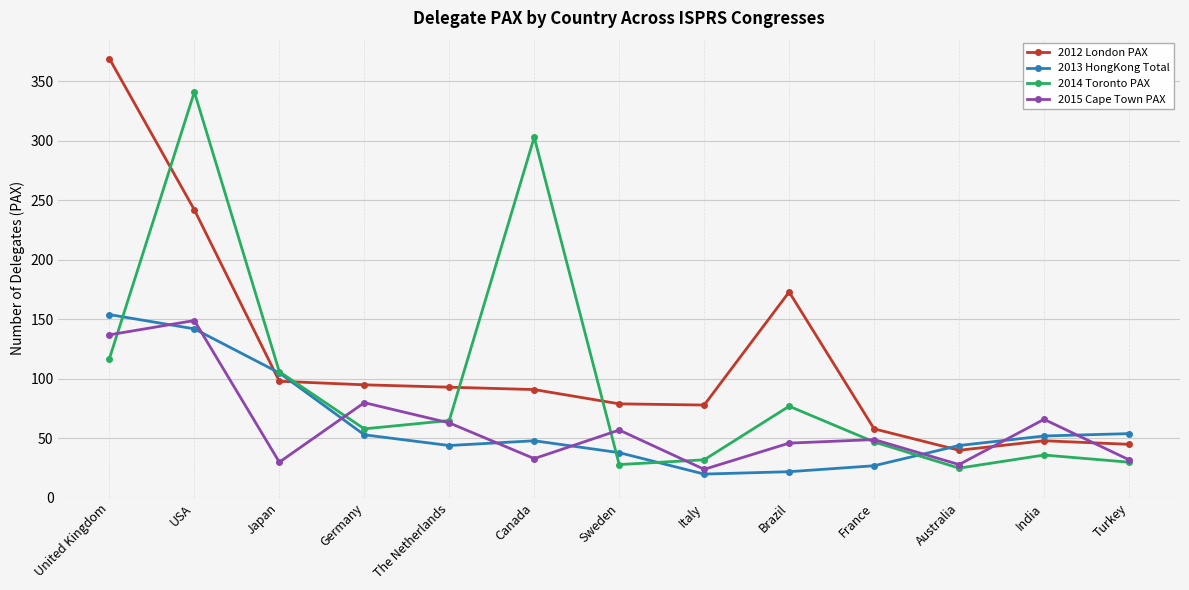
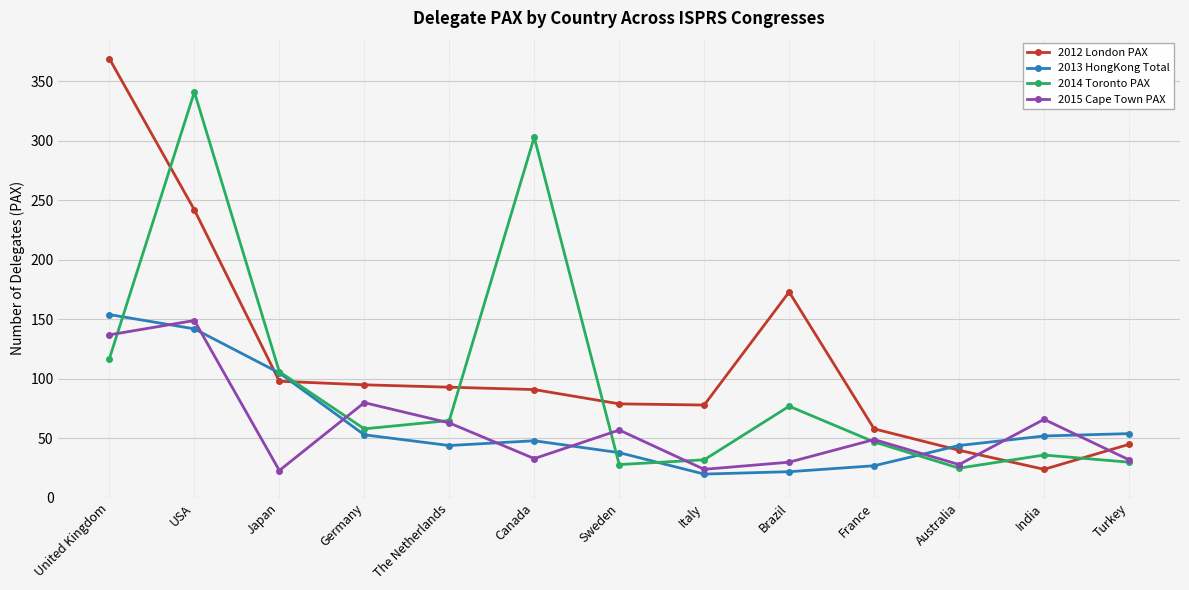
  {
    "2012 London PAX": {
      "United Kingdom": 369,
      "USA": 242,
      "Japan": 98,
      "Germany": 95,
      "The Netherlands": 93,
      "Canada": 91,
      "Sweden": 79,
      "Italy": 78,
      "Brazil": 173,
      "France": 58,
      "Australia": 40,
-     "India": 48,
+     "India": 24,
      "Turkey": 45
    },
    "2013 HongKong Total": {
      "United Kingdom": 154,
      "USA": 142,
      "Germany": 53,
      "The Netherlands": 44,
      "Canada": 48,
      "Sweden": 38,
      "Italy": 20,
      "Brazil": 22,
      "France": 27,
      "Australia": 44,
      "India": 52,
      "Turkey": 54
    },
    "2014 Toronto PAX": {
      "United Kingdom": 117,
      "USA": 341,
      "Germany": 58,
      "Canada": 303,
      "Sweden": 28,
      "Italy": 32,
      "Brazil": 77,
      "Australia": 25,
      "India": 36
    },
    "2015 Cape Town PAX": {
      "United Kingdom": 137,
      "USA": 149,
-     "Japan": 30,
+     "Japan": 23,
      "Germany": 80,
      "Canada": 33,
      "Sweden": 57,
      "Italy": 24,
-     "Brazil": 46,
+     "Brazil": 30,
      "Australia": 28,
      "India": 66
    }
  }
